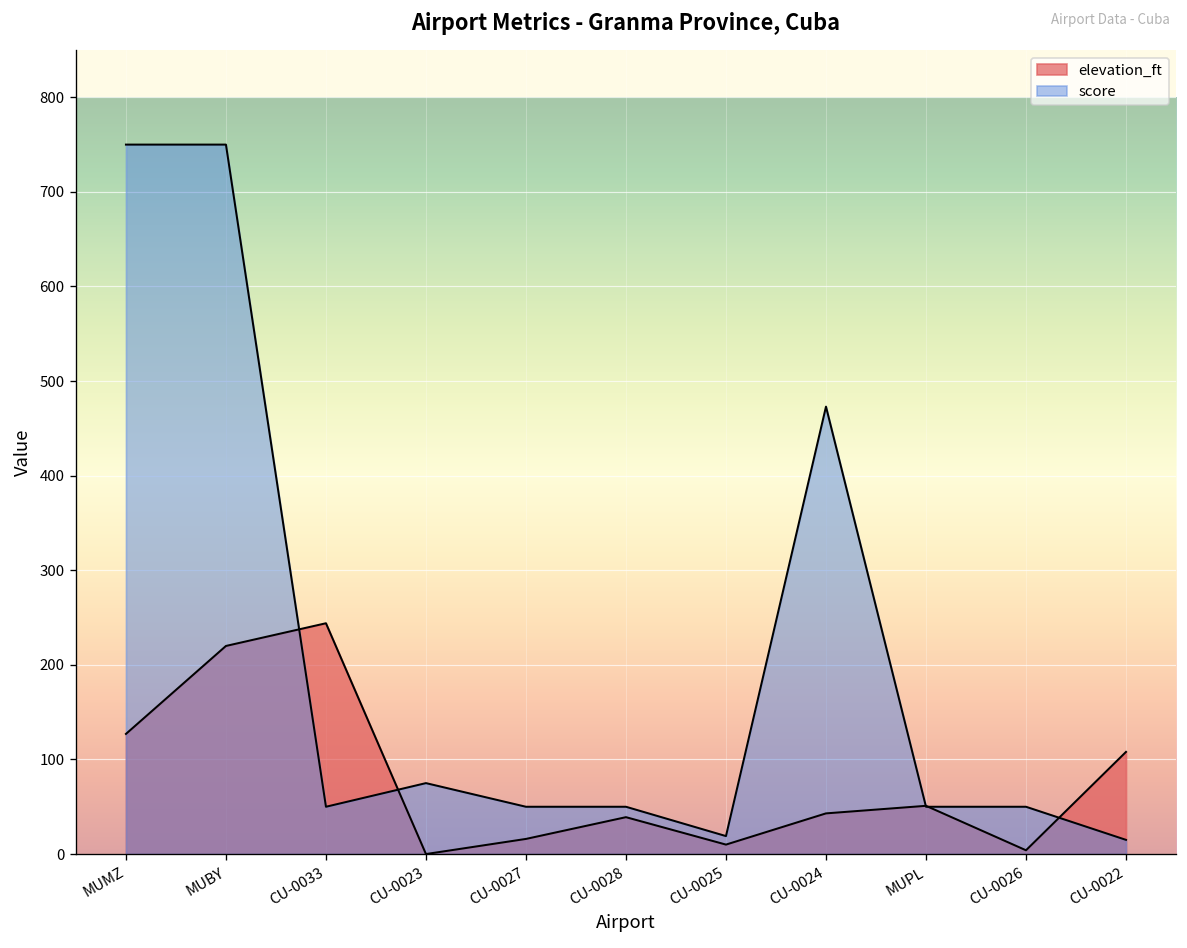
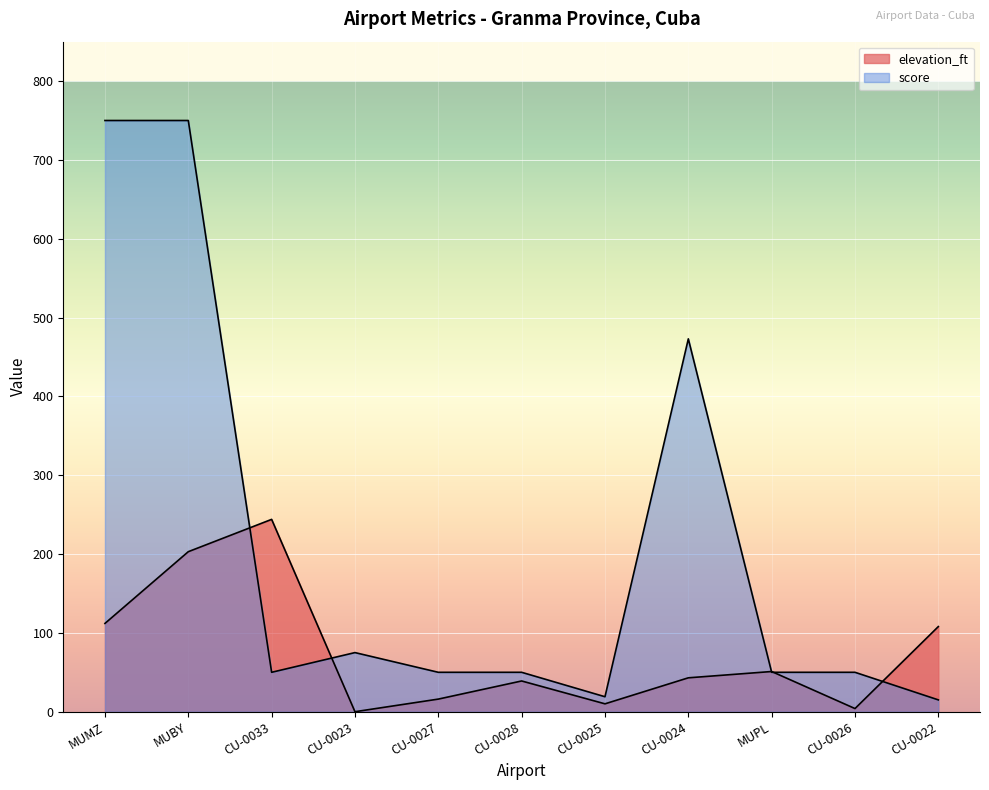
  {
    "elevation_ft": {
-     "MUMZ": 130,
-     "MUBY": 220,
+     "MUMZ": 110,
+     "MUBY": 200,
      "CU-0033": 240,
      "CU-0023": 0,
      "CU-0027": 20,
      "CU-0028": 40,
      "CU-0025": 10,
      "CU-0024": 40,
      "CU-0026": 0,
      "CU-0022": 110
    },
    "score": {
      "MUMZ": 750,
      "MUBY": 750,
      "CU-0033": 50,
      "CU-0023": 80,
      "CU-0027": 50,
      "CU-0028": 50,
      "CU-0025": 20,
      "CU-0024": 470,
      "CU-0026": 50,
      "CU-0022": 20
    }
  }
